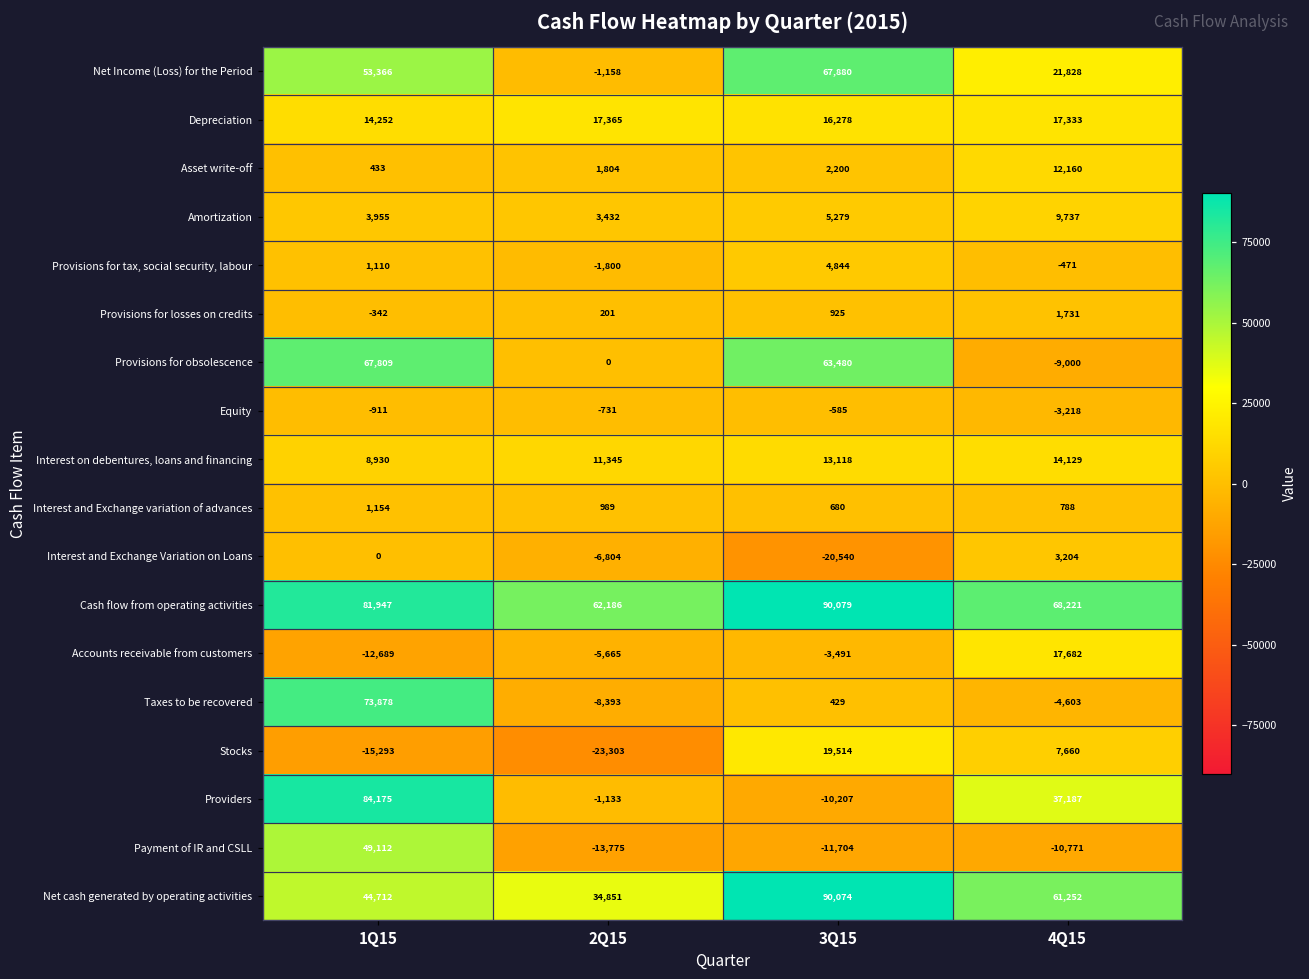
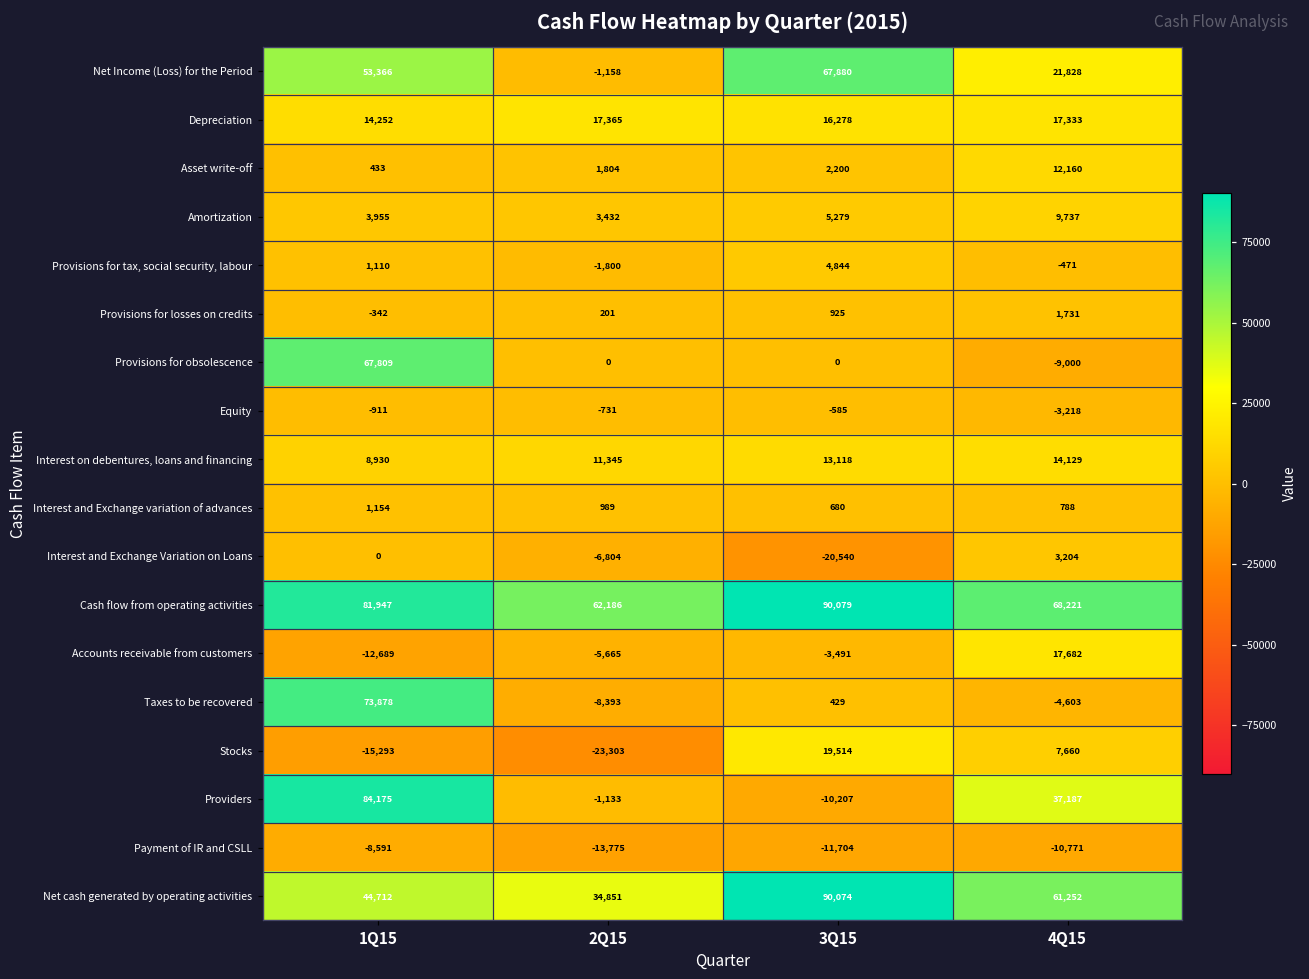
  {
    "Net Income (Loss) for the Period": {
      "1Q15": "53,366",
      "2Q15": "-1,158",
      "3Q15": "67,880",
      "4Q15": "21,828"
    },
    "Depreciation": {
      "1Q15": "14,252",
      "2Q15": "17,365",
      "3Q15": "16,278",
      "4Q15": "17,333"
    },
    "Asset write-off": {
      "1Q15": "433",
      "2Q15": "1,804",
      "3Q15": "2,200",
      "4Q15": "12,160"
    },
    "Amortization": {
      "1Q15": "3,955",
      "2Q15": "3,432",
      "3Q15": "5,279",
      "4Q15": "9,737"
    },
    "Provisions for tax, social security, labour": {
      "1Q15": "1,110",
      "2Q15": "-1,800",
      "3Q15": "4,844",
      "4Q15": "-471"
    },
    "Provisions for losses on credits": {
      "1Q15": "-342",
      "2Q15": "201",
      "3Q15": "925",
      "4Q15": "1,731"
    },
    "Provisions for obsolescence": {
      "1Q15": "67,809",
      "2Q15": "0",
-     "3Q15": "63,480",
+     "3Q15": "0",
      "4Q15": "-9,000"
    },
    "Equity": {
      "1Q15": "-911",
      "2Q15": "-731",
      "3Q15": "-585",
      "4Q15": "-3,218"
    },
    "Interest on debentures, loans and financing": {
      "1Q15": "8,930",
      "2Q15": "11,345",
      "3Q15": "13,118",
      "4Q15": "14,129"
    },
    "Interest and Exchange variation of advances": {
      "1Q15": "1,154",
      "2Q15": "989",
      "3Q15": "680",
      "4Q15": "788"
    },
    "Interest and Exchange Variation on Loans": {
      "1Q15": "0",
      "2Q15": "-6,804",
      "3Q15": "-20,540",
      "4Q15": "3,204"
    },
    "Cash flow from operating activities": {
      "1Q15": "81,947",
      "2Q15": "62,186",
      "3Q15": "90,079",
      "4Q15": "68,221"
    },
    "Accounts receivable from customers": {
      "1Q15": "-12,689",
      "2Q15": "-5,665",
      "3Q15": "-3,491",
      "4Q15": "17,682"
    },
    "Taxes to be recovered": {
      "1Q15": "73,878",
      "2Q15": "-8,393",
      "3Q15": "429",
      "4Q15": "-4,603"
    },
    "Stocks": {
      "1Q15": "-15,293",
      "2Q15": "-23,303",
      "3Q15": "19,514",
      "4Q15": "7,660"
    },
    "Providers": {
      "1Q15": "84,175",
      "2Q15": "-1,133",
      "3Q15": "-10,207",
      "4Q15": "37,187"
    },
    "Payment of IR and CSLL": {
-     "1Q15": "49,112",
+     "1Q15": "-8,591",
      "2Q15": "-13,775",
      "3Q15": "-11,704",
      "4Q15": "-10,771"
    },
    "Net cash generated by operating activities": {
      "1Q15": "44,712",
      "2Q15": "34,851",
      "3Q15": "90,074",
      "4Q15": "61,252"
    }
  }
